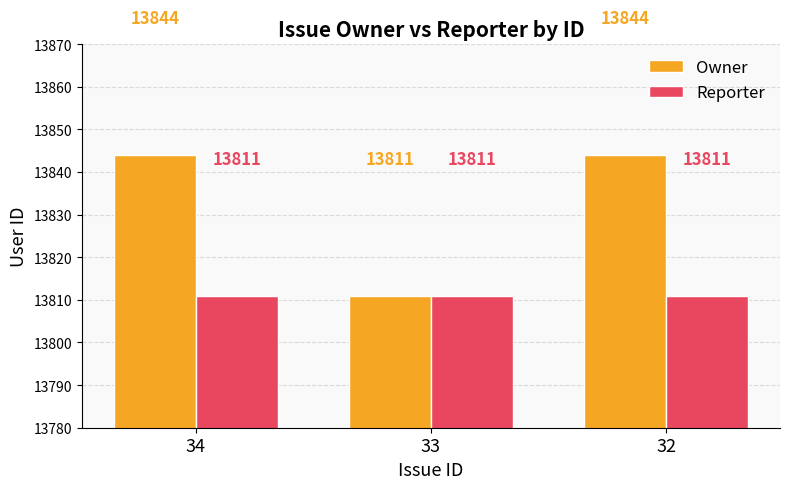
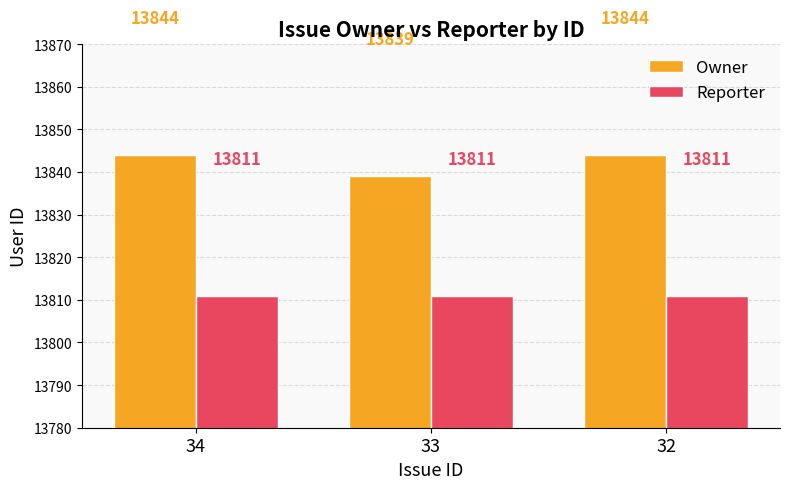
  {
    "Owner": {
-     "33": 13811
+     "33": 13839
    },
    "Reporter": {
      "34": 13811,
      "33": 13811,
      "32": 13811
    }
  }
